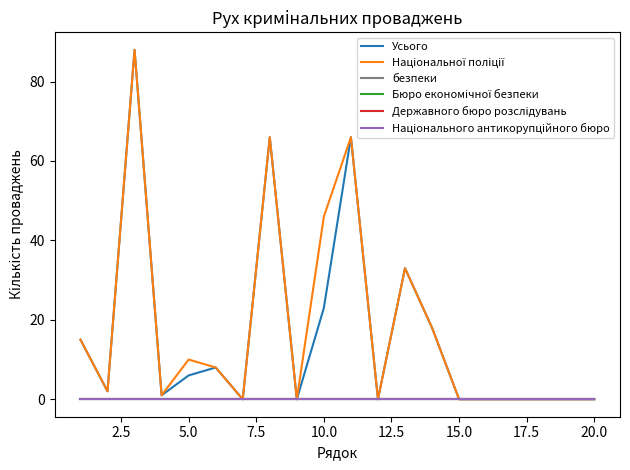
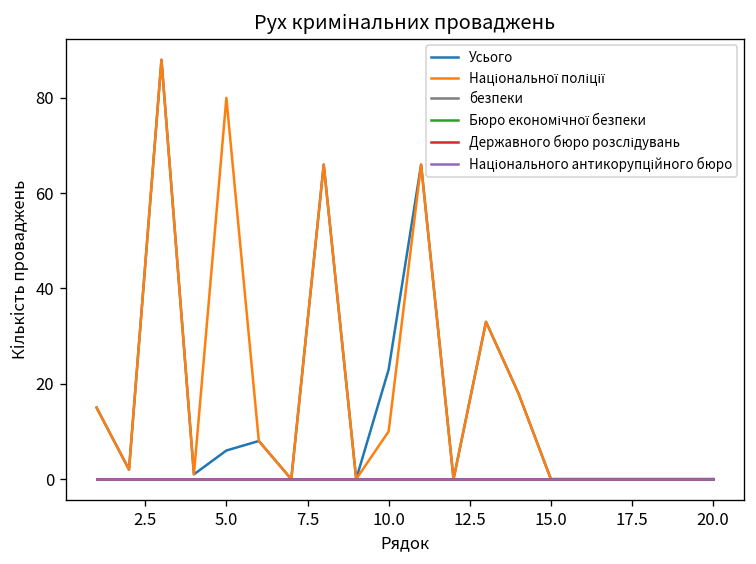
  {
    "Усього": {
      "5.0": 6,
      "10.0": 23
    },
    "Національної поліції": {
-     "5.0": 10,
-     "10.0": 46
+     "5.0": 80,
+     "10.0": 10
    },
    "Національного антикорупційного бюро": {
      "5.0": 0,
      "10.0": 0
    }
  }
